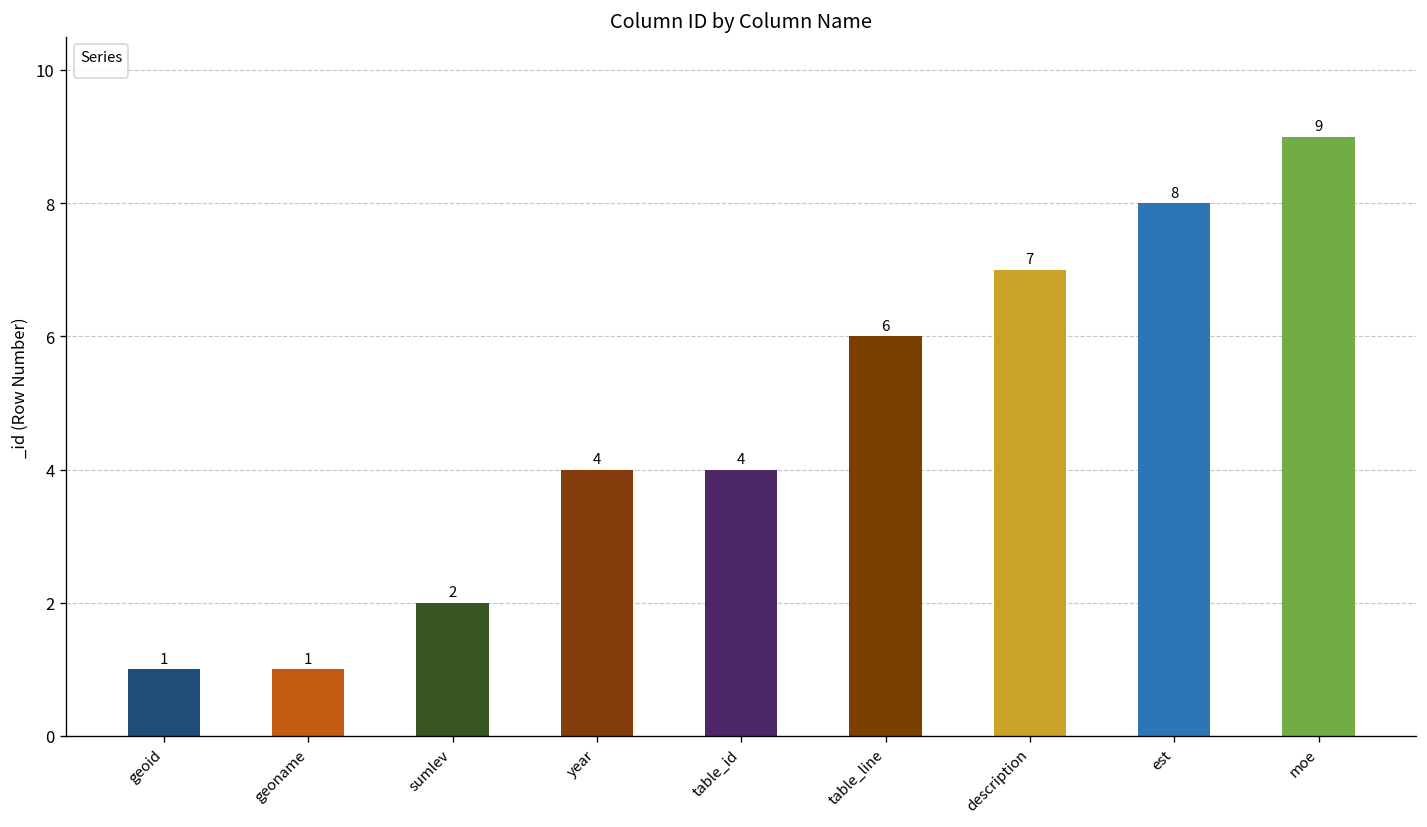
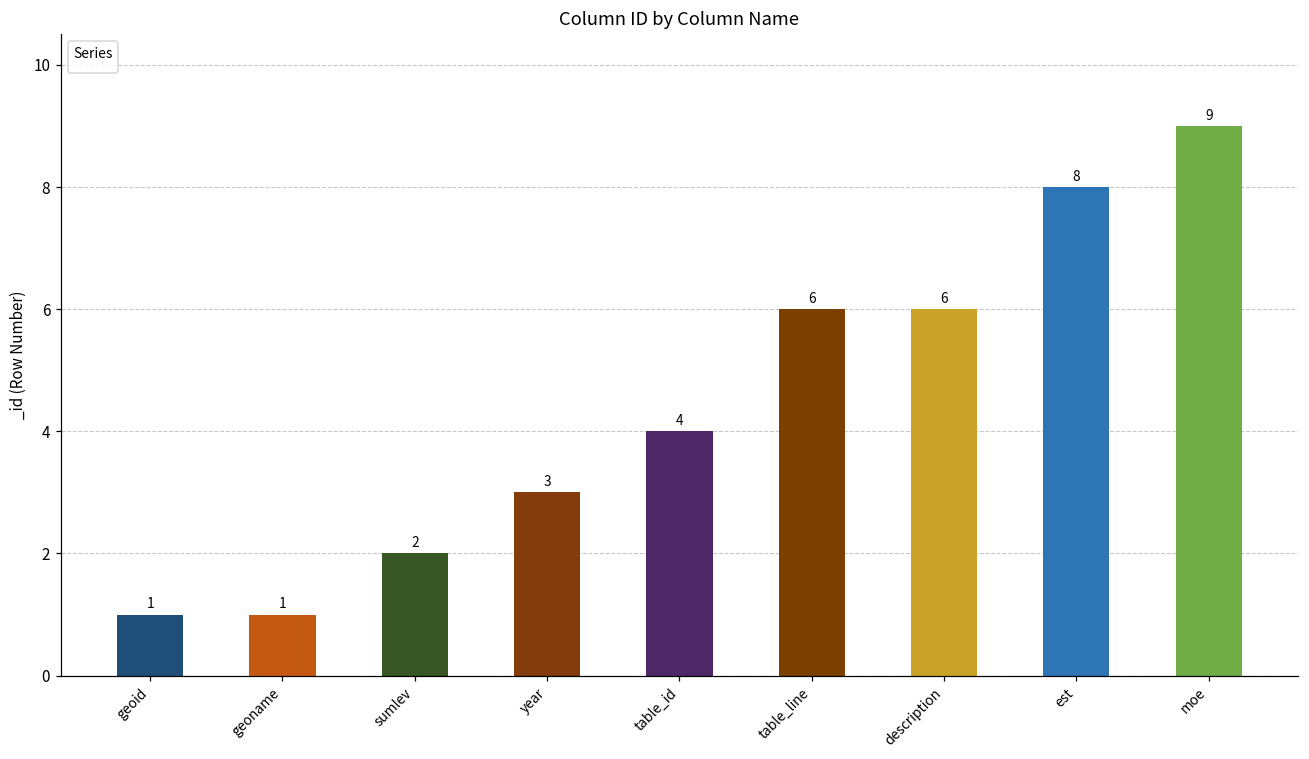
  {
    "geoid": 1,
    "geoname": 1,
    "sumlev": 2,
-   "year": 4,
+   "year": 3,
    "table_id": 4,
    "table_line": 6,
-   "description": 7,
+   "description": 6,
    "est": 8,
    "moe": 9
  }
